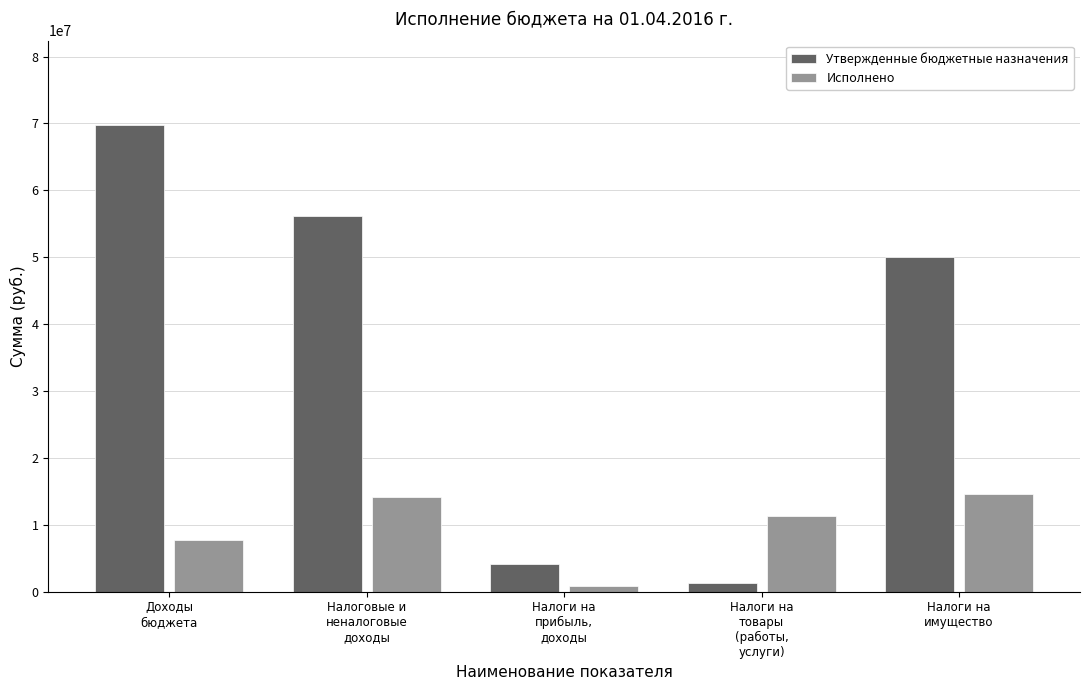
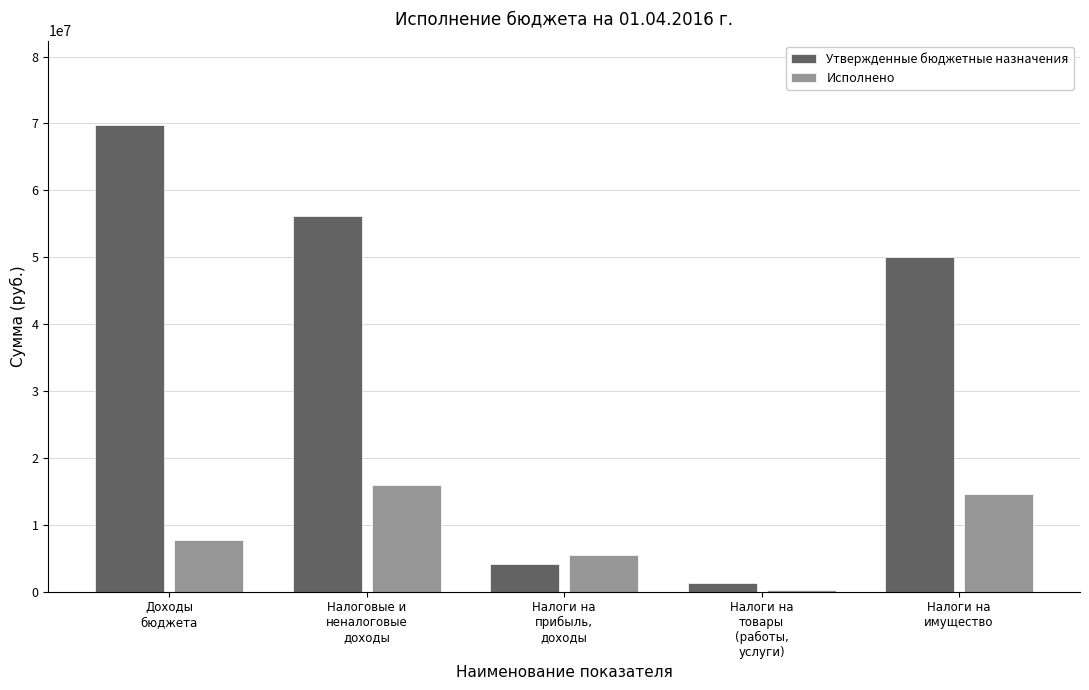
  {
    "Утвержденные бюджетные назначения": {
      "Доходы бюджета": 70000000,
      "Налоговые и неналоговые доходы": 56000000,
      "Налоги на прибыль, доходы": 4000000,
      "Налоги на товары (работы, услуги)": 1000000,
      "Налоги на имущество": 50000000
    },
    "Исполнено": {
      "Доходы бюджета": 8000000,
-     "Налоговые и неналоговые доходы": 14000000,
-     "Налоги на прибыль, доходы": 1000000,
-     "Налоги на товары (работы, услуги)": 11000000,
+     "Налоговые и неналоговые доходы": 16000000,
+     "Налоги на прибыль, доходы": 5000000,
+     "Налоги на товары (работы, услуги)": 0,
      "Налоги на имущество": 15000000
    }
  }
